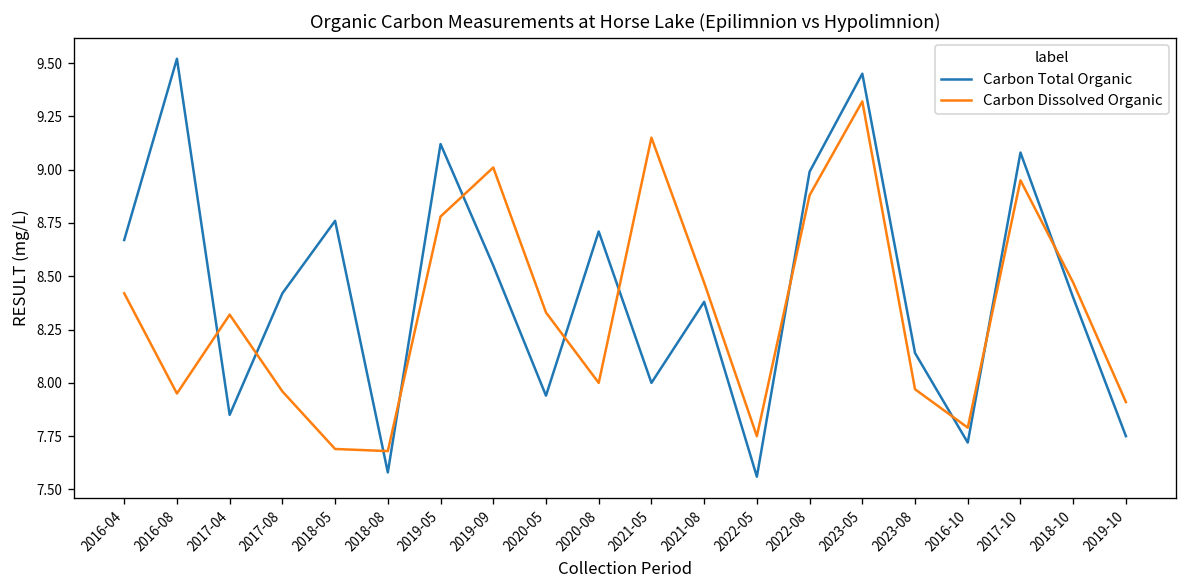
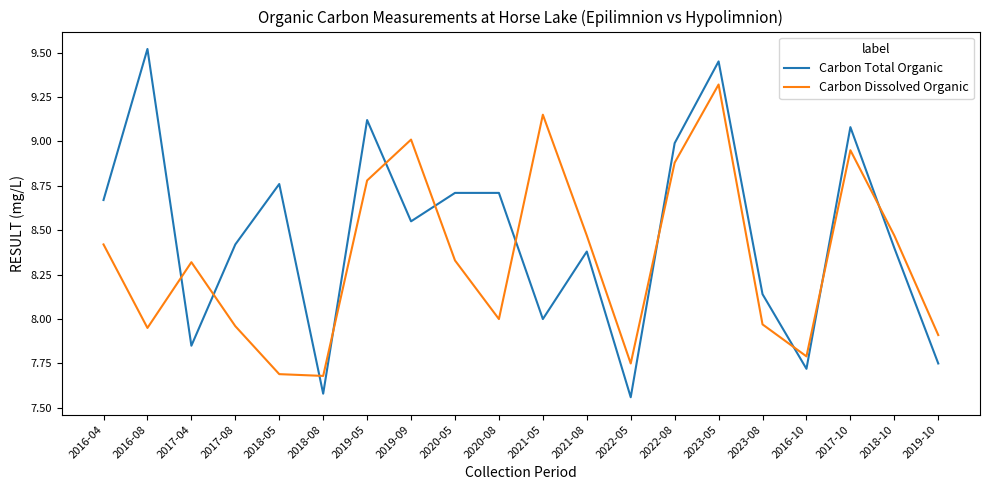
  {
    "Carbon Total Organic": {
      "2016-04": 8.67,
      "2016-08": 9.52,
      "2017-04": 7.85,
      "2017-08": 8.42,
      "2018-05": 8.76,
      "2018-08": 7.58,
      "2019-05": 9.12,
      "2019-09": 8.55,
-     "2020-05": 7.94,
+     "2020-05": 8.71,
      "2020-08": 8.71,
      "2021-05": 8.00,
      "2021-08": 8.38,
      "2022-05": 7.56,
      "2022-08": 8.99,
      "2023-05": 9.45,
      "2023-08": 8.14,
      "2016-10": 7.72,
      "2017-10": 9.08,
      "2018-10": 8.40,
      "2019-10": 7.75
    },
    "Carbon Dissolved Organic": {
      "2016-04": 8.42,
      "2016-08": 7.95,
      "2017-04": 8.32,
      "2017-08": 7.96,
      "2018-05": 7.69,
      "2018-08": 7.68,
      "2019-05": 8.78,
      "2019-09": 9.01,
      "2020-05": 8.33,
      "2020-08": 8.00,
      "2021-05": 9.15,
      "2021-08": 8.47,
      "2022-05": 7.75,
      "2022-08": 8.88,
      "2023-05": 9.32,
      "2023-08": 7.97,
      "2016-10": 7.79,
      "2017-10": 8.95,
      "2018-10": 8.47,
      "2019-10": 7.91
    }
  }
